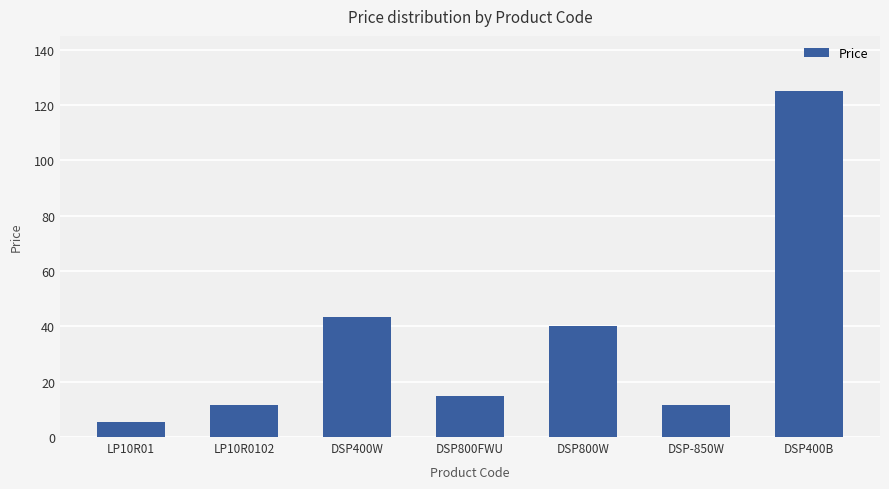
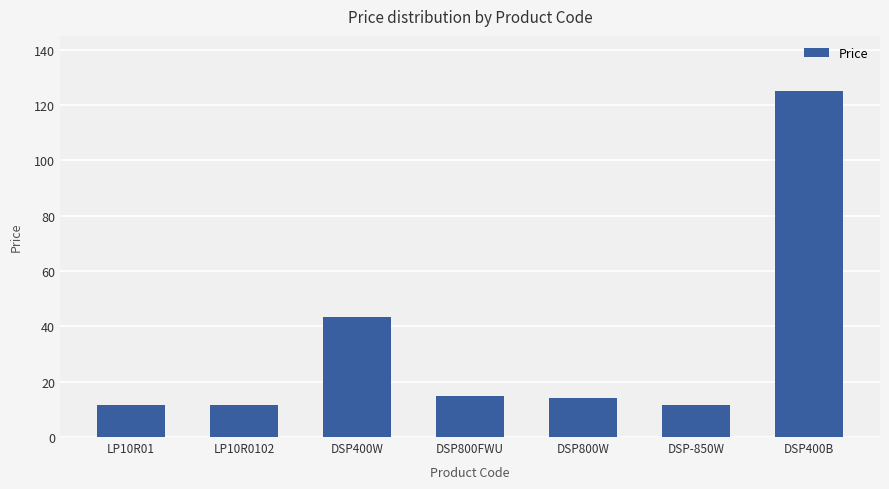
  {
-   "LP10R01": 5,
+   "LP10R01": 12,
    "LP10R0102": 12,
    "DSP400W": 43,
    "DSP800FWU": 15,
-   "DSP800W": 40,
+   "DSP800W": 14,
    "DSP-850W": 12,
    "DSP400B": 125
  }
